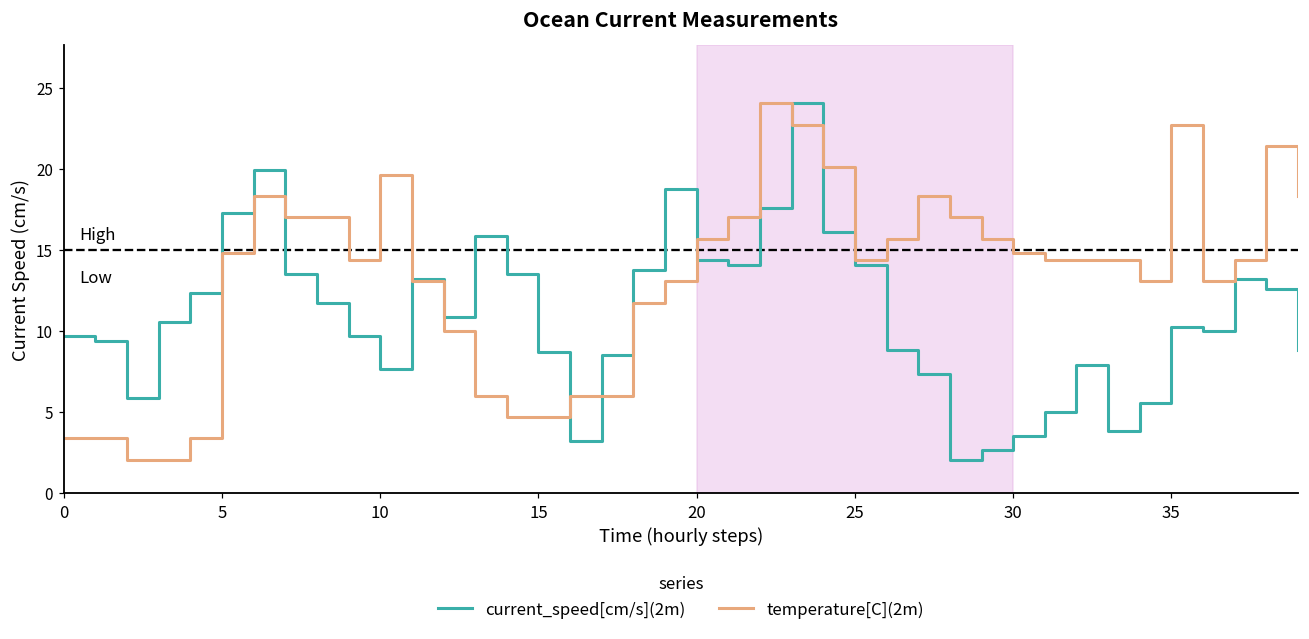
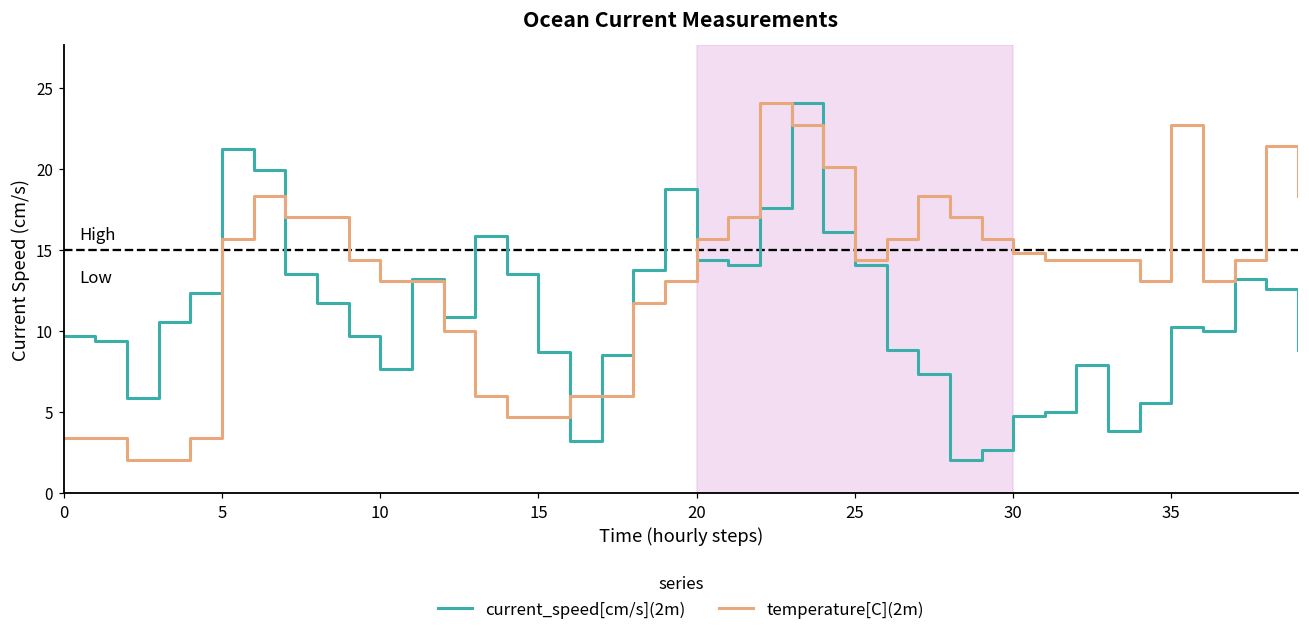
  {
    "current_speed[cm/s](2m)": {
      "0": 9.7,
-     "5": 17.3,
+     "5": 21.2,
      "10": 7.6,
      "15": 8.7,
      "20": 14.4,
      "25": 14.1,
-     "30": 3.5,
+     "30": 4.7,
      "35": 10.2
    },
    "temperature[C](2m)": {
      "0": 3.4,
-     "5": 14.8,
-     "10": 19.7,
+     "5": 15.7,
+     "10": 13.1,
      "15": 4.7,
      "20": 15.7,
      "25": 14.4,
      "30": 14.8,
      "35": 22.7
    }
  }
